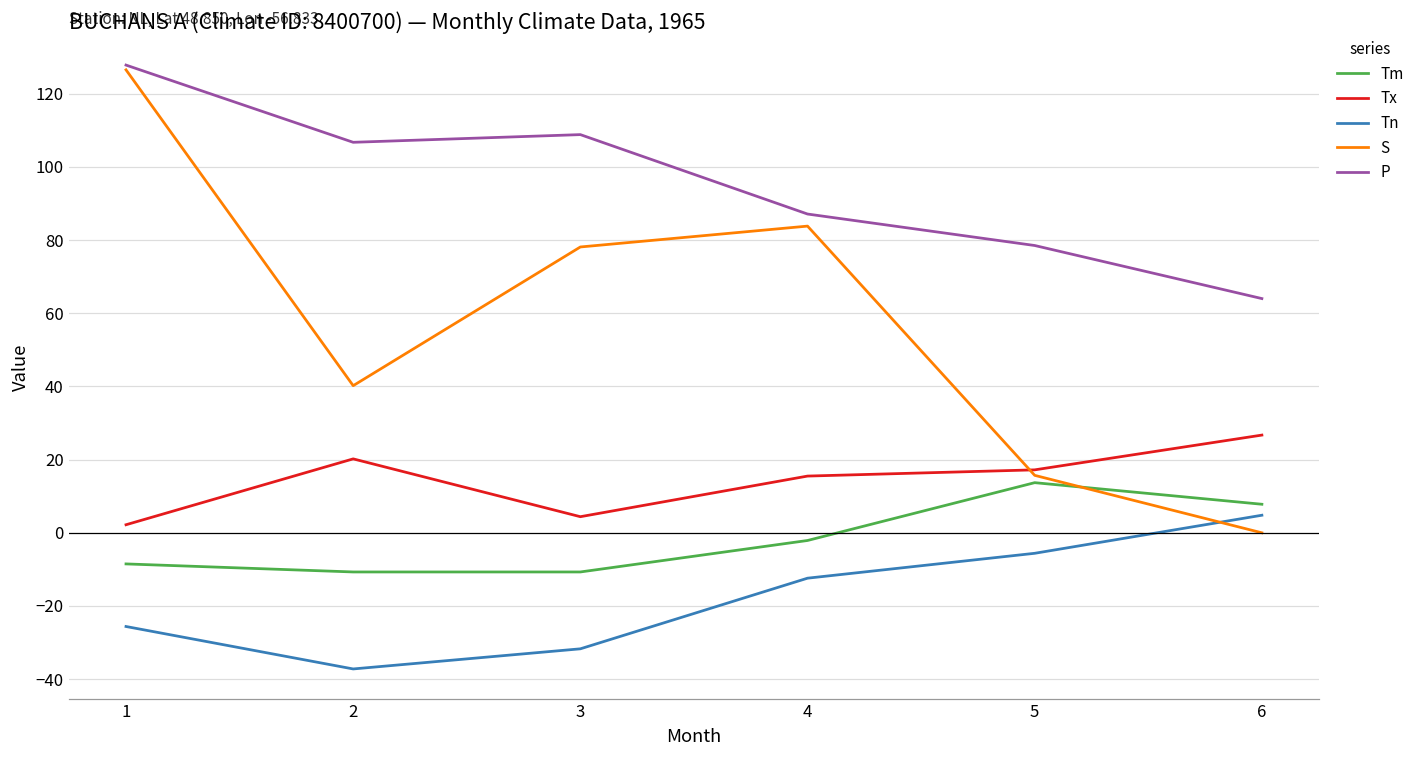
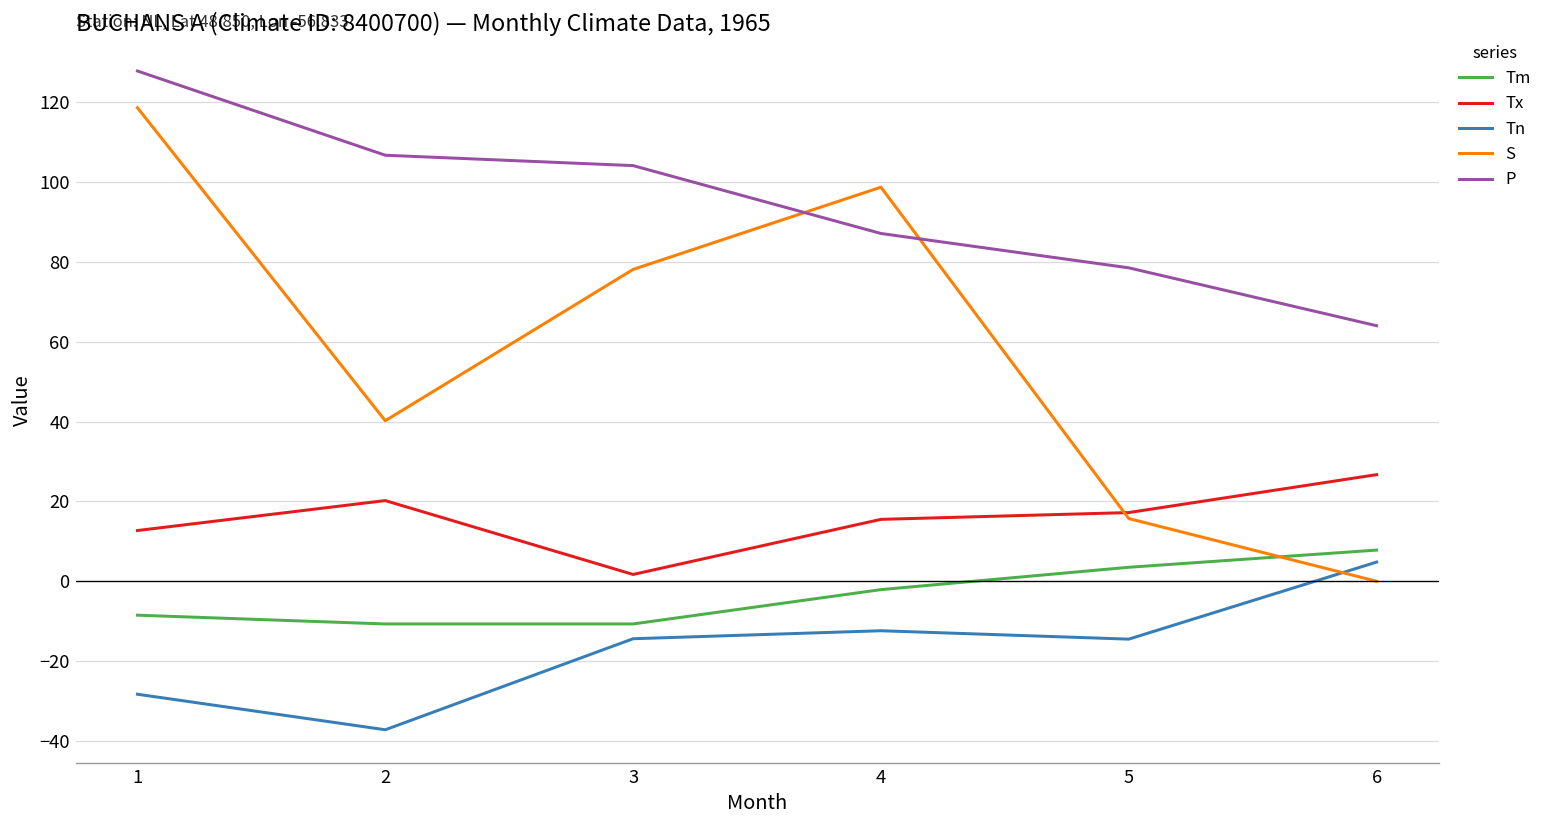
  {
    "Tm": {
      "1": -9,
      "2": -11,
      "3": -11,
      "4": -2,
-     "5": 14,
+     "5": 4,
      "6": 8
    },
    "Tx": {
-     "1": 2,
+     "1": 13,
      "2": 20,
-     "3": 4,
+     "3": 2,
      "4": 16,
      "5": 17,
      "6": 27
    },
    "Tn": {
-     "1": -26,
+     "1": -28,
      "2": -37,
-     "3": -32,
+     "3": -14,
      "4": -12,
-     "5": -6,
+     "5": -15,
      "6": 5
    },
    "S": {
-     "1": 127,
+     "1": 119,
      "2": 40,
      "3": 78,
-     "4": 84,
+     "4": 99,
      "5": 16,
      "6": 0
    },
    "P": {
      "1": 128,
      "2": 107,
-     "3": 109,
+     "3": 104,
      "4": 87,
      "5": 79,
      "6": 64
    }
  }
